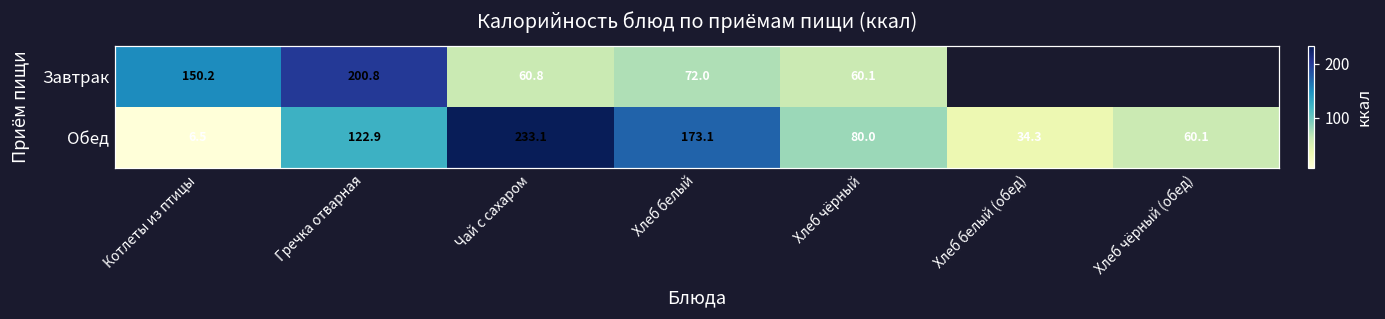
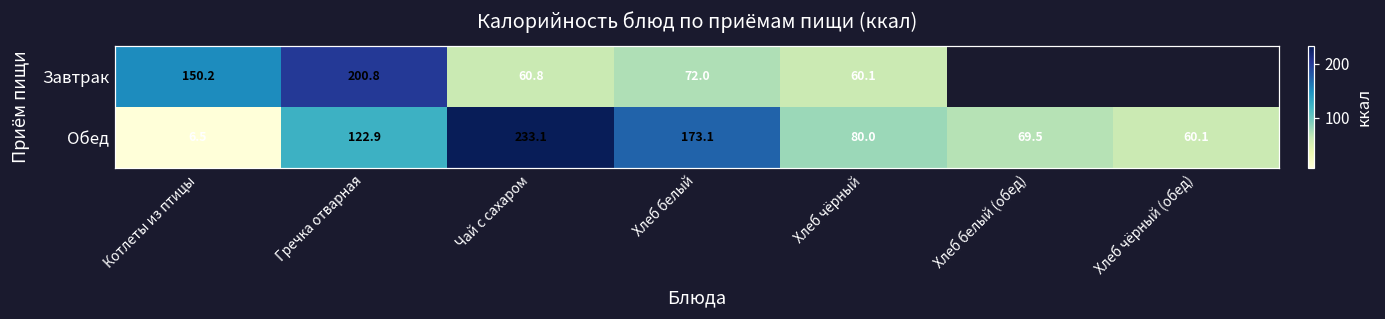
  {
    "Завтрак": {
      "Котлеты из птицы": 150.2,
      "Гречка отварная": 200.8,
      "Чай с сахаром": 60.8,
      "Хлеб белый": 72.0,
      "Хлеб чёрный": 60.1
    },
    "Обед": {
      "Гречка отварная": 122.9,
      "Чай с сахаром": 233.1,
      "Хлеб белый": 173.1,
      "Хлеб чёрный": 80.0,
-     "Хлеб белый (обед)": 34.3,
+     "Хлеб белый (обед)": 69.5,
      "Хлеб чёрный (обед)": 60.1
    }
  }
